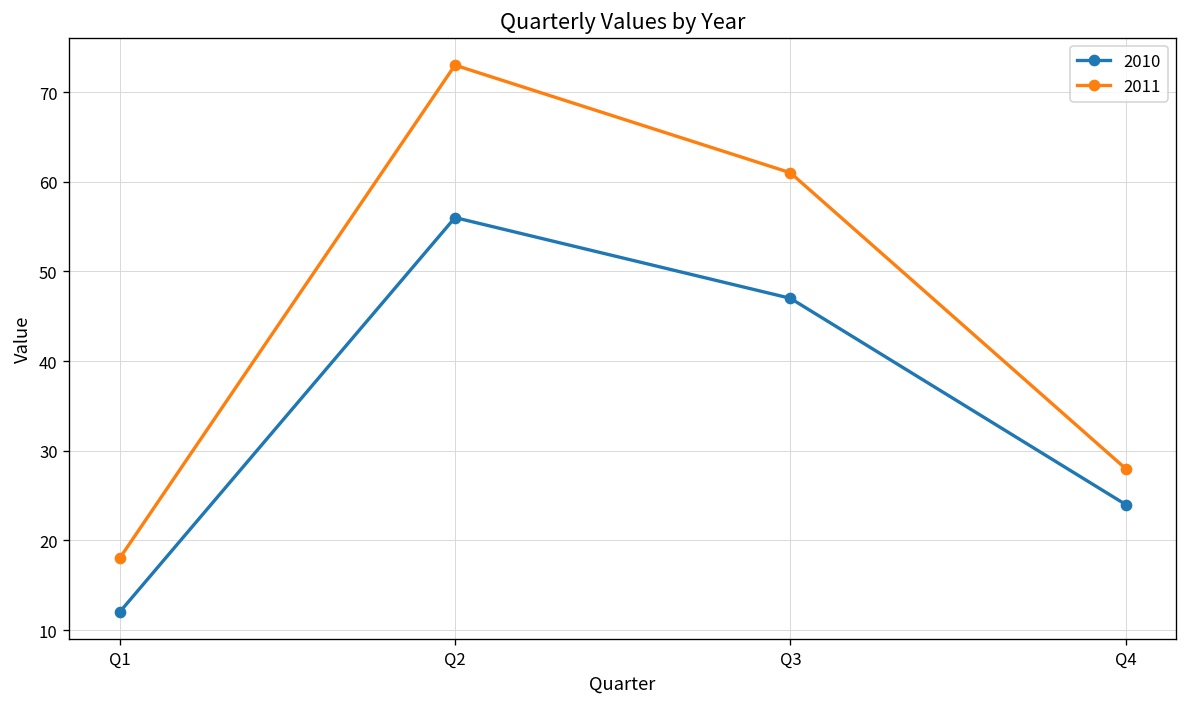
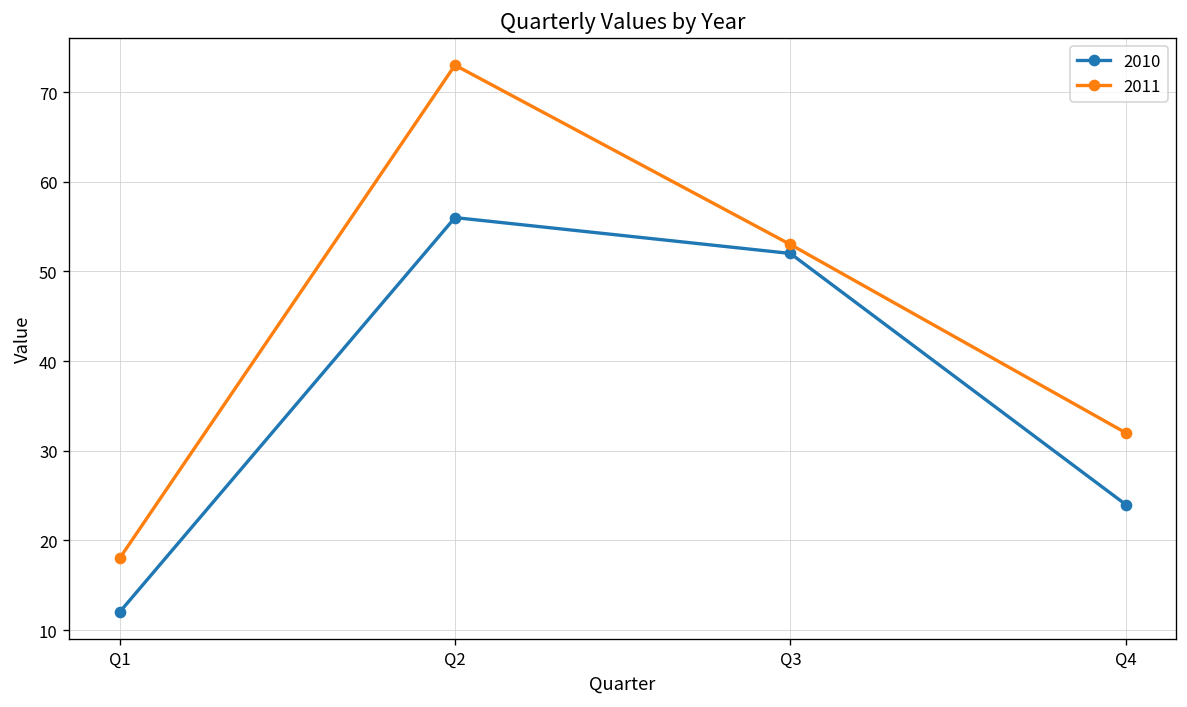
  {
    "2010": {
      "Q1": 12,
      "Q2": 56,
-     "Q3": 47,
+     "Q3": 52,
      "Q4": 24
    },
    "2011": {
      "Q1": 18,
      "Q2": 73,
-     "Q3": 61,
-     "Q4": 28
+     "Q3": 53,
+     "Q4": 32
    }
  }
